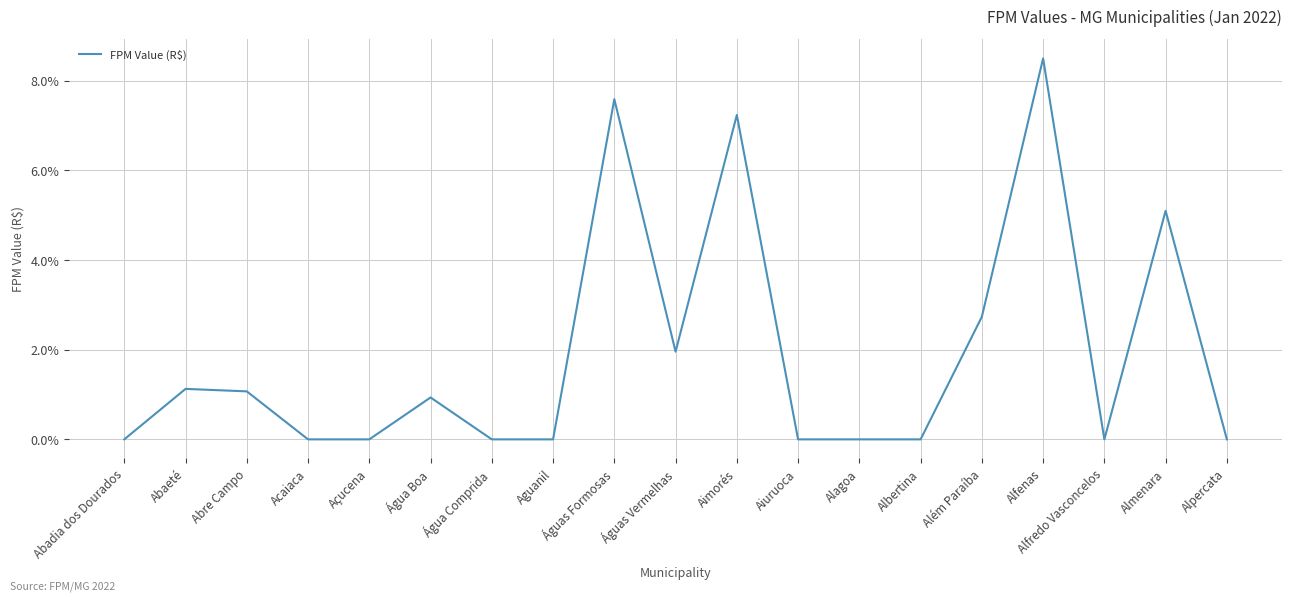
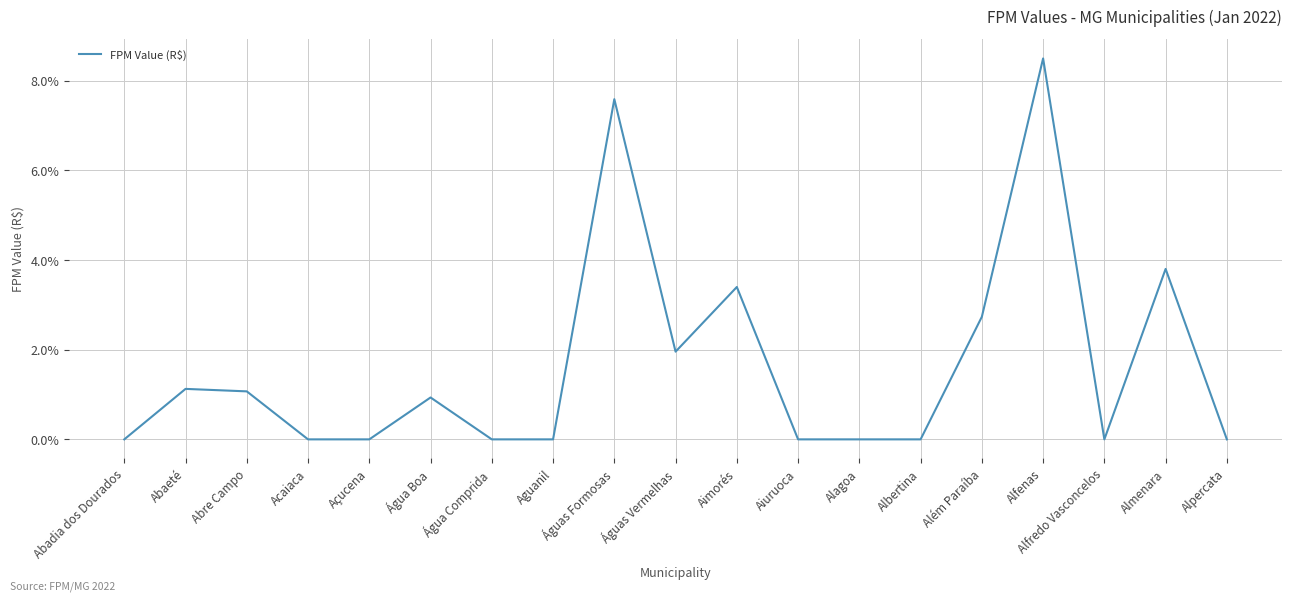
  {
    "Abadia dos Dourados": "0.0%",
    "Abaeté": "1.1%",
    "Abre Campo": "1.1%",
    "Acaiaca": "0.0%",
    "Açucena": "0.0%",
    "Água Boa": "0.9%",
    "Água Comprida": "0.0%",
    "Aguanil": "0.0%",
    "Águas Formosas": "7.6%",
    "Águas Vermelhas": "2.0%",
-   "Aimorés": "7.2%",
+   "Aimorés": "3.4%",
    "Aiuruoca": "0.0%",
    "Alagoa": "0.0%",
    "Albertina": "0.0%",
    "Além Paraíba": "2.7%",
    "Alfenas": "8.5%",
    "Alfredo Vasconcelos": "0.0%",
-   "Almenara": "5.1%",
+   "Almenara": "3.8%",
    "Alpercata": "0.0%"
  }
